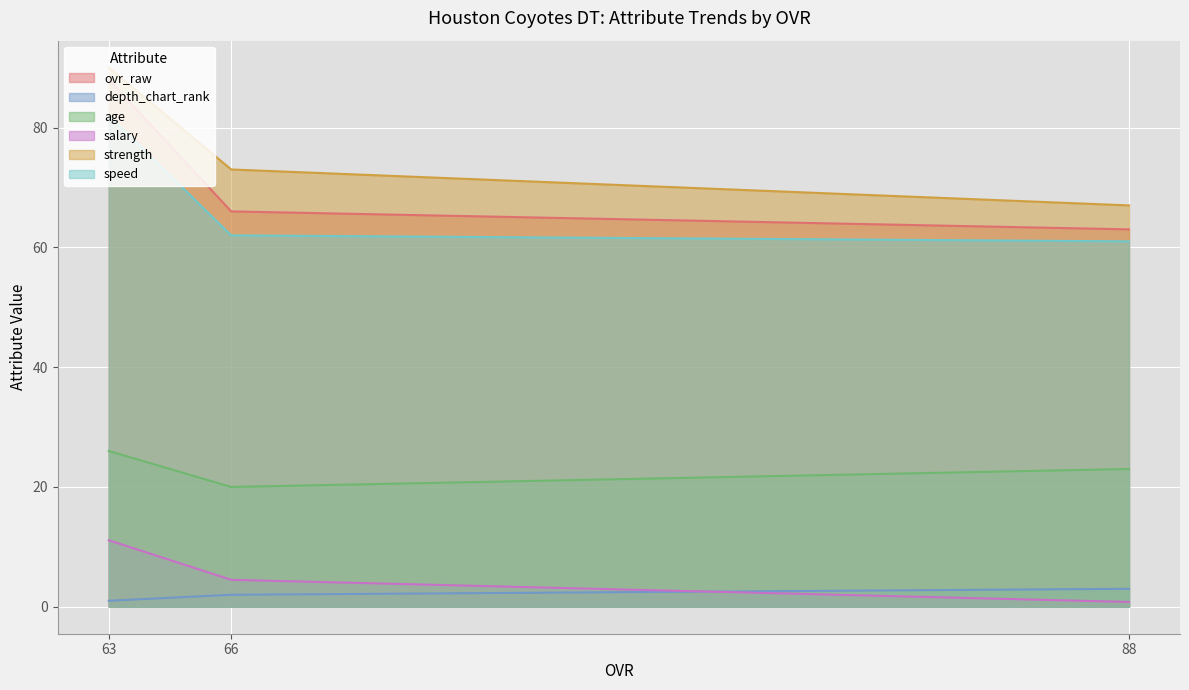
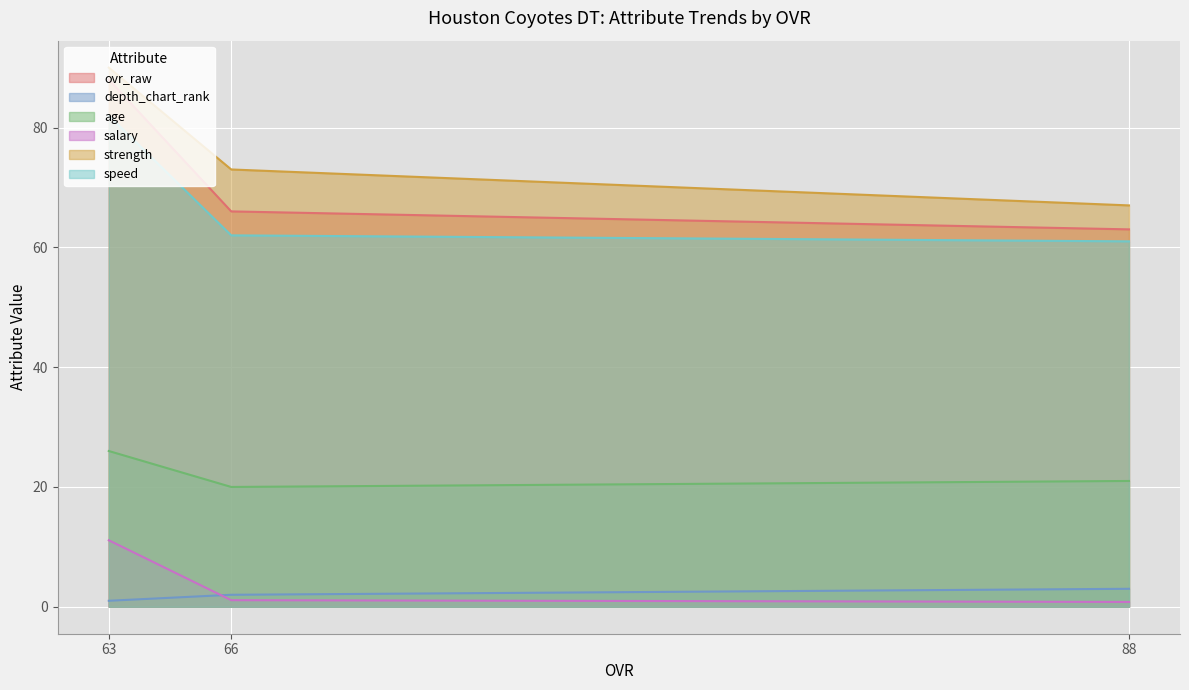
  {
    "age": {
      "63": 26,
      "66": 20,
-     "88": 23
+     "88": 21
    },
    "salary": {
      "63": 11,
-     "66": 5,
+     "66": 1,
      "88": 1
    }
  }
